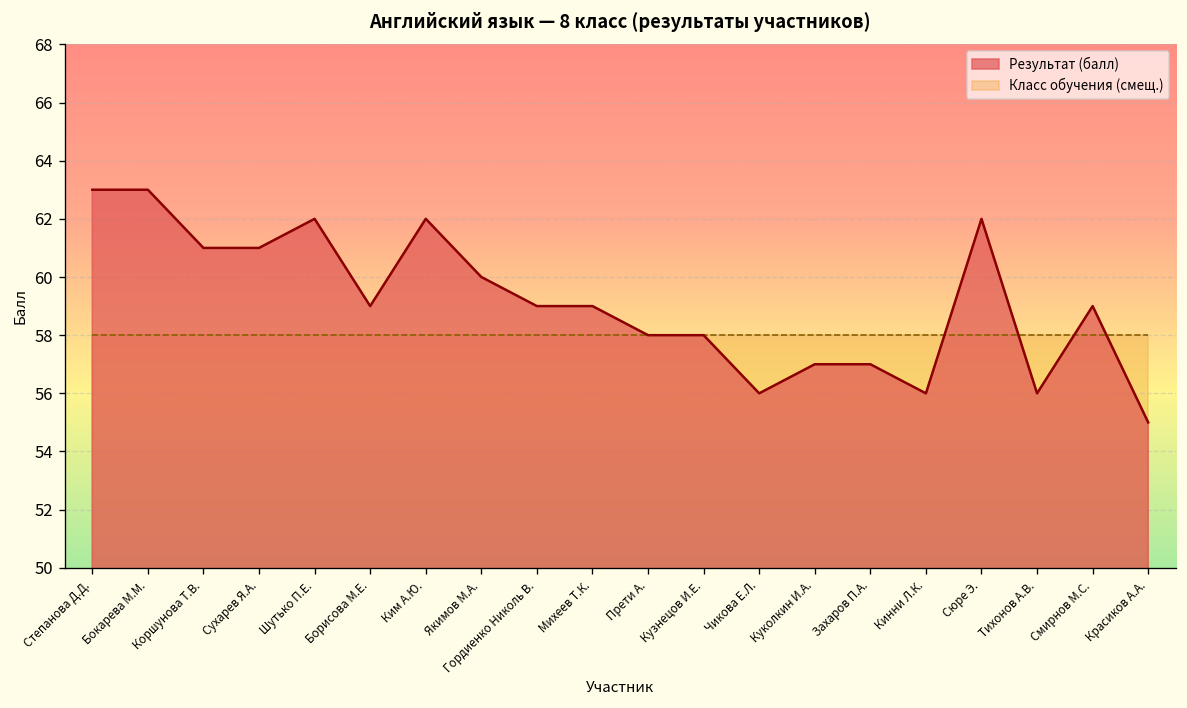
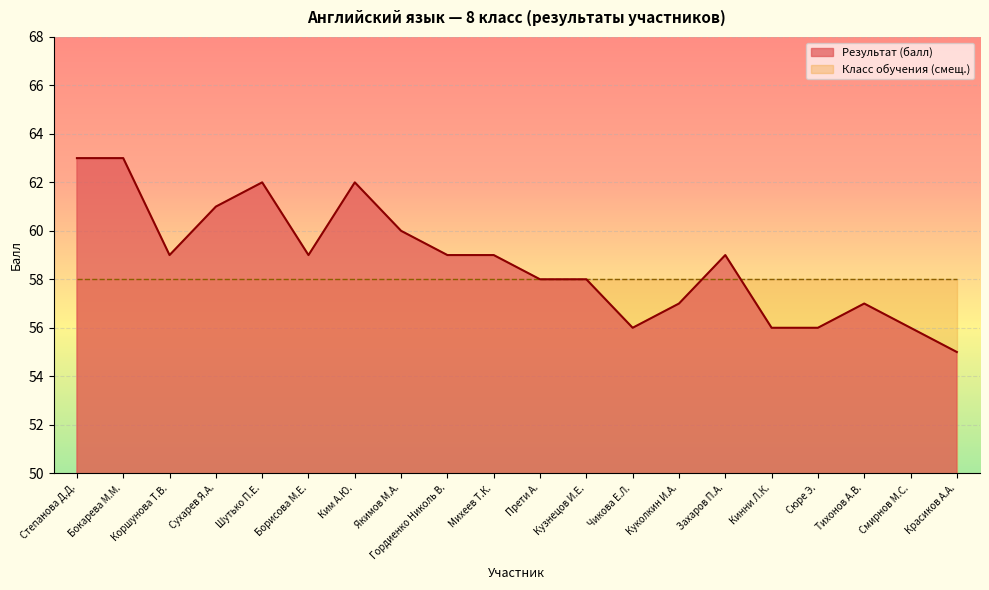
  {
    "Результат (балл)": {
      "Степанова Д.Д.": 63,
      "Бокарева М.М.": 63,
-     "Коршунова Т.В.": 61,
+     "Коршунова Т.В.": 59,
      "Сухарев Я.А.": 61,
      "Шутько П.Е.": 62,
      "Борисова М.Е.": 59,
      "Ким А.Ю.": 62,
      "Якимов М.А.": 60,
      "Гордиенко Николь В.": 59,
      "Михеев Т.К.": 59,
      "Чикова Е.Л.": 56,
      "Куколкин И.А.": 57,
-     "Захаров П.А.": 57,
+     "Захаров П.А.": 59,
      "Кинни Л.К.": 56,
-     "Сюре Э.": 62,
-     "Тихонов А.В.": 56,
-     "Смирнов М.С.": 59,
+     "Сюре Э.": 56,
+     "Тихонов А.В.": 57,
+     "Смирнов М.С.": 56,
      "Красиков А.А.": 55
    },
    "Класс обучения (смещ.)": {
      "Степанова Д.Д.": 58,
      "Бокарева М.М.": 58,
      "Коршунова Т.В.": 58,
      "Сухарев Я.А.": 58,
      "Шутько П.Е.": 58,
      "Борисова М.Е.": 58,
      "Ким А.Ю.": 58,
      "Якимов М.А.": 58,
      "Гордиенко Николь В.": 58,
      "Михеев Т.К.": 58,
      "Чикова Е.Л.": 58,
      "Куколкин И.А.": 58,
      "Захаров П.А.": 58,
      "Кинни Л.К.": 58,
      "Сюре Э.": 58,
      "Тихонов А.В.": 58,
      "Смирнов М.С.": 58,
      "Красиков А.А.": 58
    }
  }
